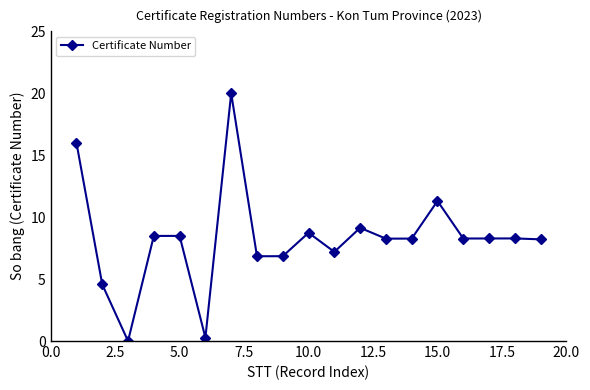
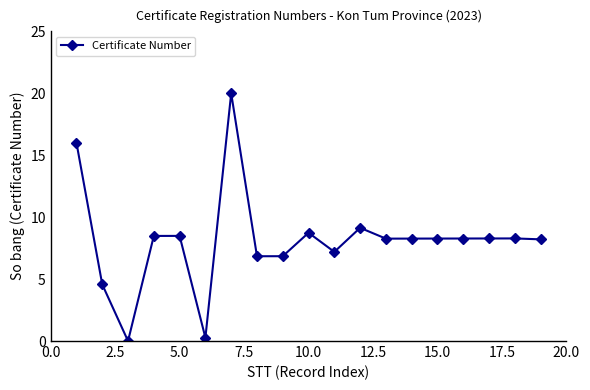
  {
    "5.0": 8.5,
    "10.0": 8.7,
-   "15.0": 11.3
+   "15.0": 8.3
  }
